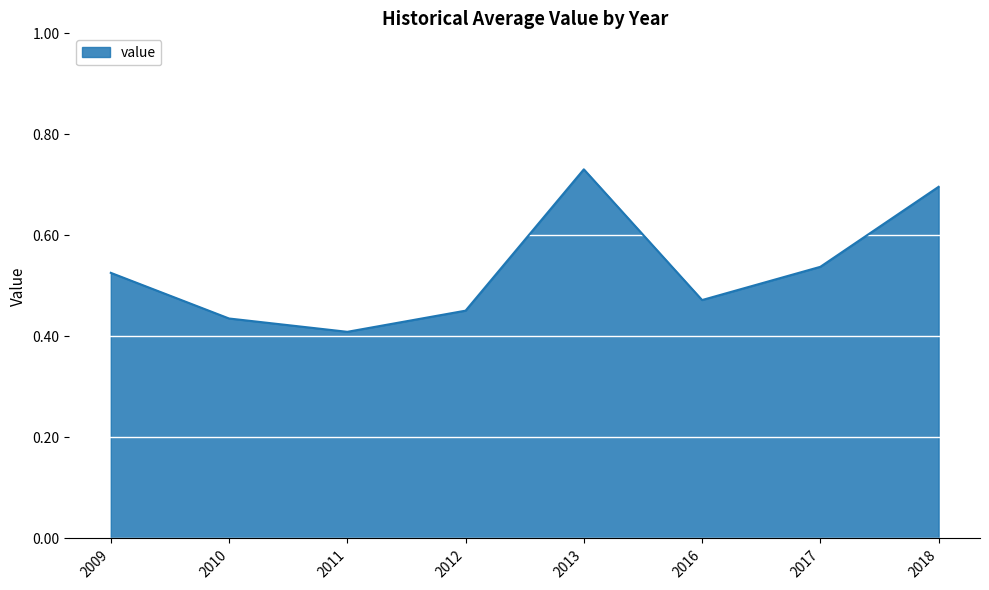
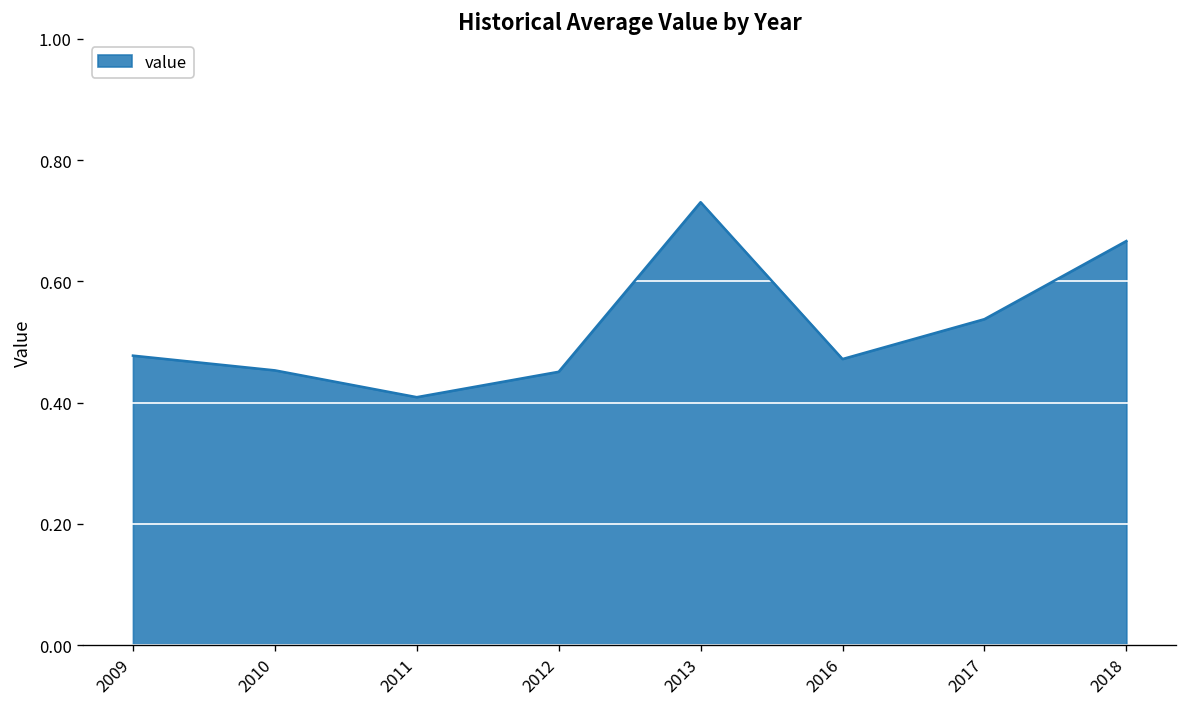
  {
-   "2009": 0.53,
-   "2010": 0.44,
+   "2009": 0.48,
+   "2010": 0.45,
    "2011": 0.41,
    "2012": 0.45,
    "2013": 0.73,
    "2016": 0.47,
    "2017": 0.54,
-   "2018": 0.70
+   "2018": 0.67
  }
